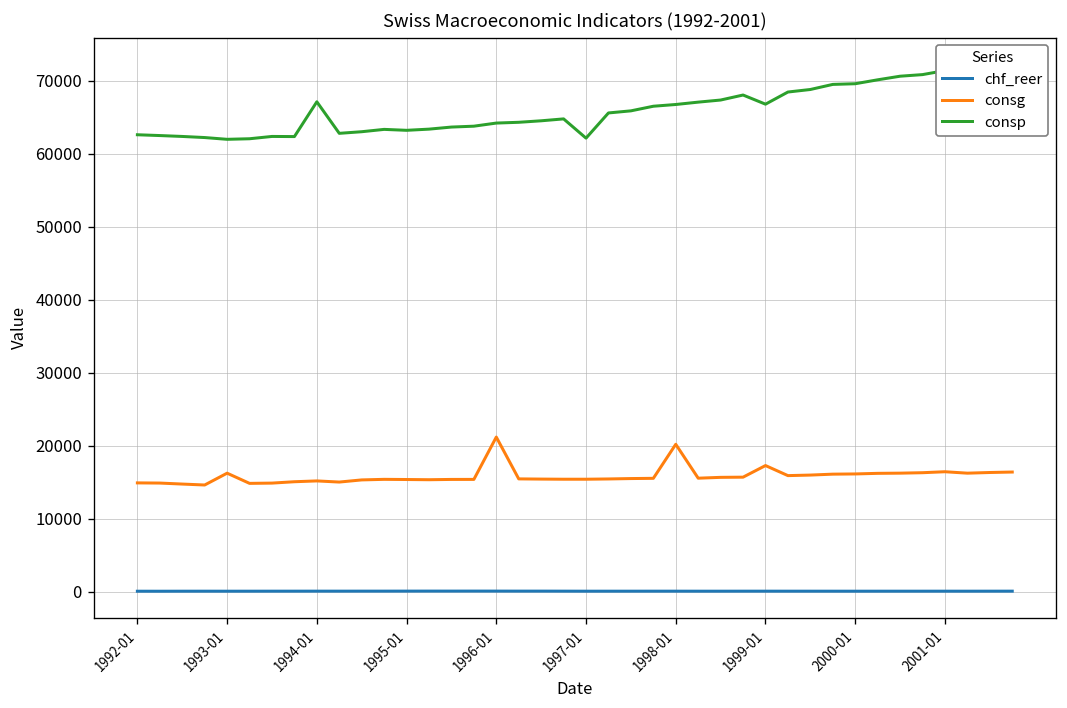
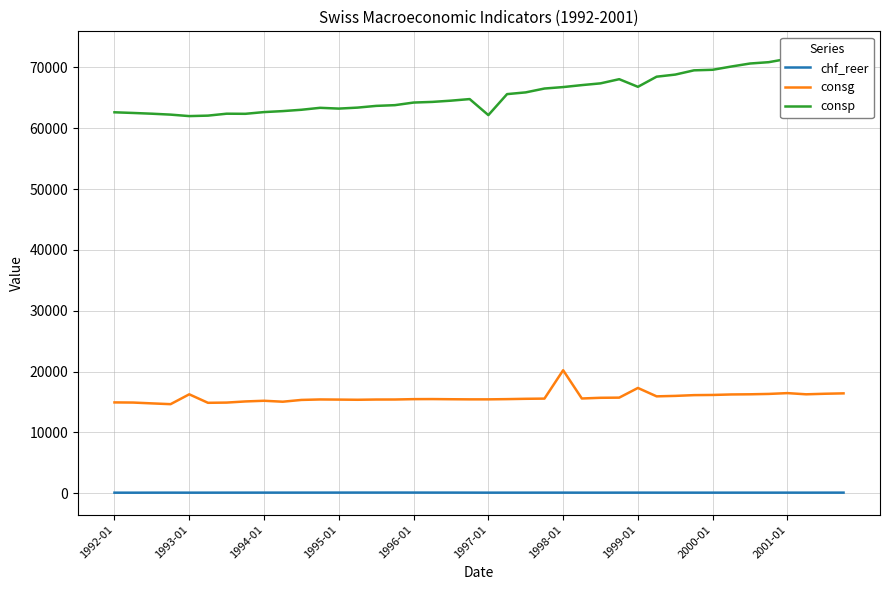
  {
    "chf_reer": {
      "1992-01": 0,
      "1993-01": 0,
      "1994-01": 0,
      "1995-01": 0,
      "1996-01": 0,
      "1997-01": 0,
      "1998-01": 0,
      "1999-01": 0,
      "2000-01": 0,
      "2001-01": 0
    },
    "consg": {
      "1992-01": 15000,
      "1993-01": 16000,
      "1994-01": 15000,
      "1995-01": 15000,
-     "1996-01": 21000,
+     "1996-01": 15000,
      "1997-01": 15000,
      "1998-01": 20000,
      "1999-01": 17000,
      "2000-01": 16000,
      "2001-01": 16000
    },
    "consp": {
      "1992-01": 63000,
      "1993-01": 62000,
-     "1994-01": 67000,
+     "1994-01": 63000,
      "1995-01": 63000,
      "1996-01": 64000,
      "1997-01": 62000,
      "1998-01": 67000,
      "1999-01": 67000,
      "2000-01": 70000
    }
  }
